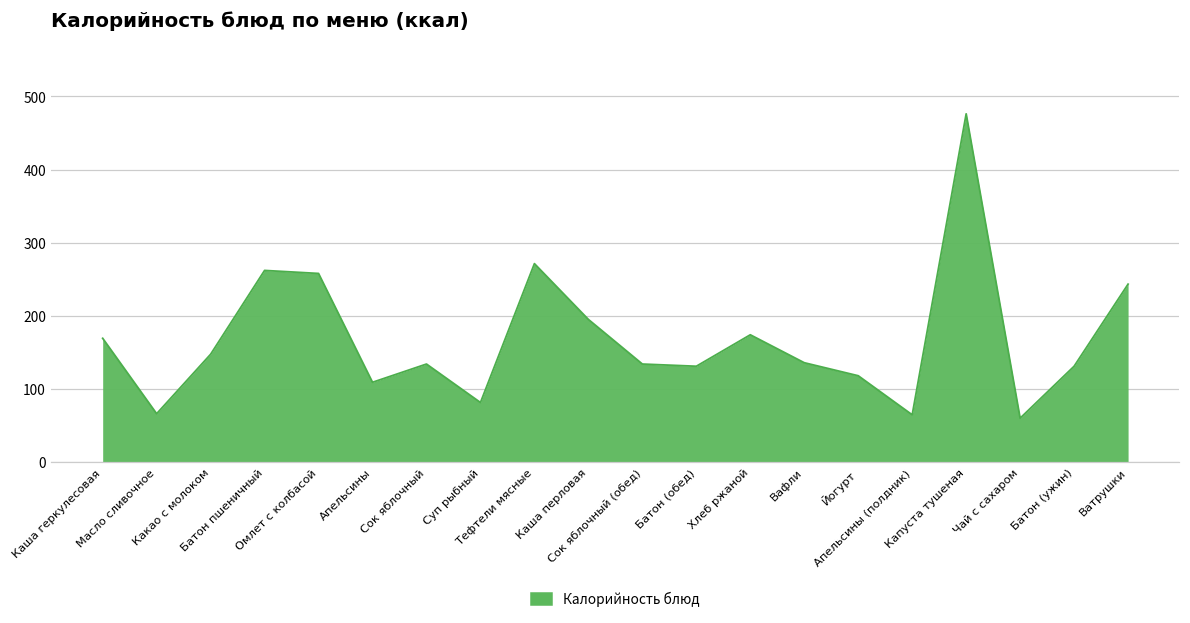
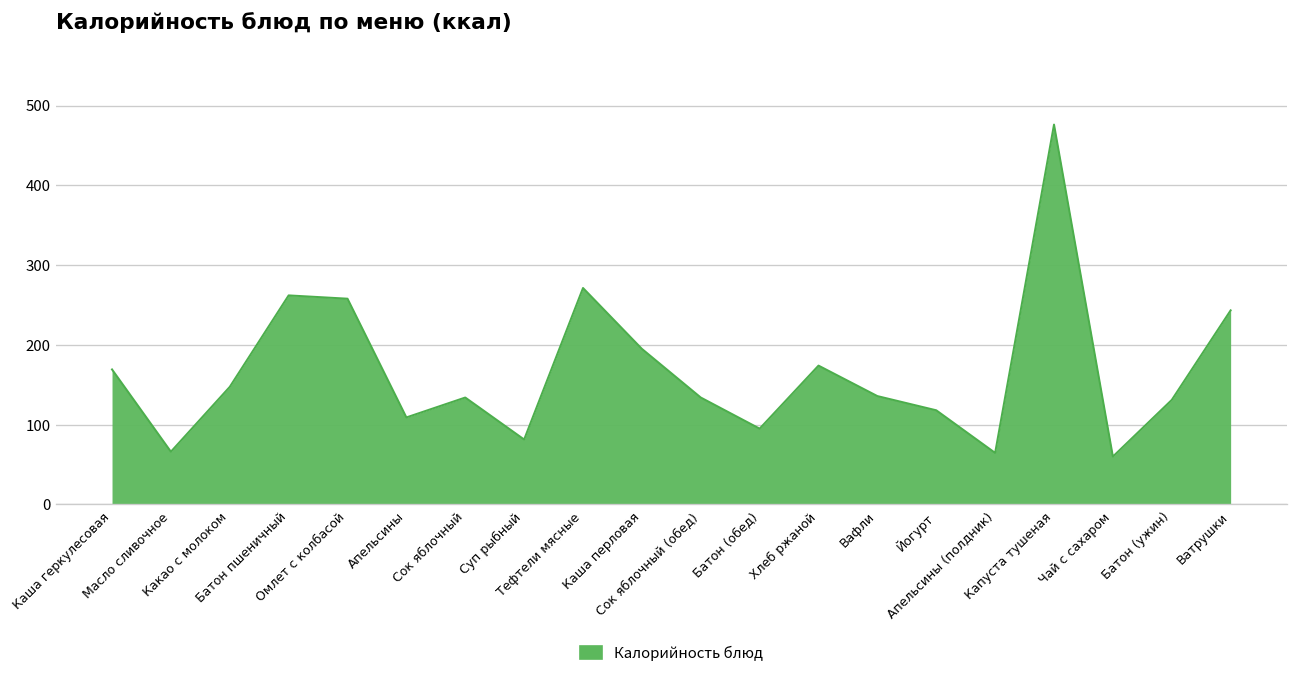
  {
    "Каша геркулесовая": 170,
    "Масло сливочное": 70,
    "Какао с молоком": 150,
    "Батон пшеничный": 260,
    "Омлет с колбасой": 260,
    "Апельсины": 110,
    "Сок яблочный": 130,
    "Суп рыбный": 80,
    "Тефтели мясные": 270,
    "Каша перловая": 200,
    "Сок яблочный (обед)": 130,
-   "Батон (обед)": 130,
+   "Батон (обед)": 100,
    "Хлеб ржаной": 170,
    "Вафли": 140,
    "Йогурт": 120,
    "Апельсины (полдник)": 60,
    "Капуста тушеная": 480,
    "Чай с сахаром": 60,
    "Батон (ужин)": 130,
    "Ватрушки": 240
  }
